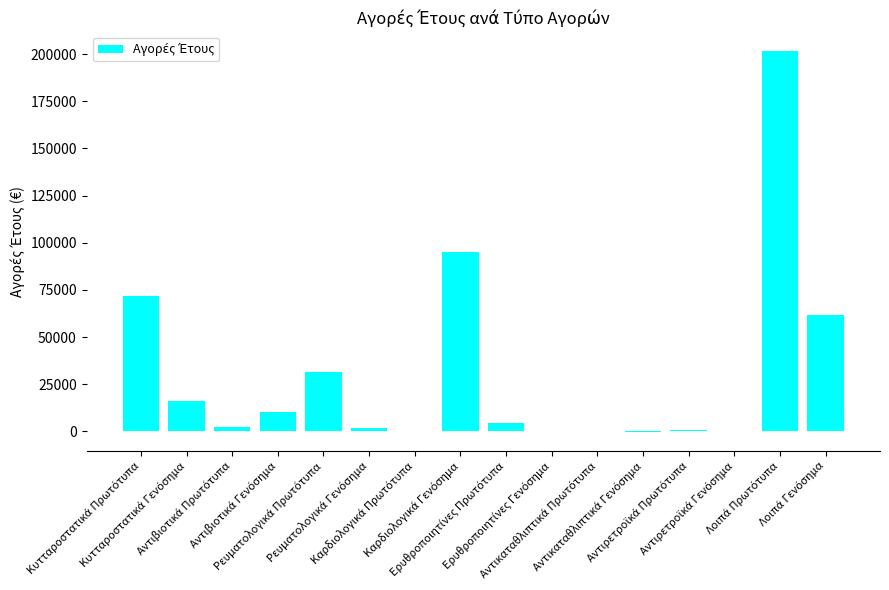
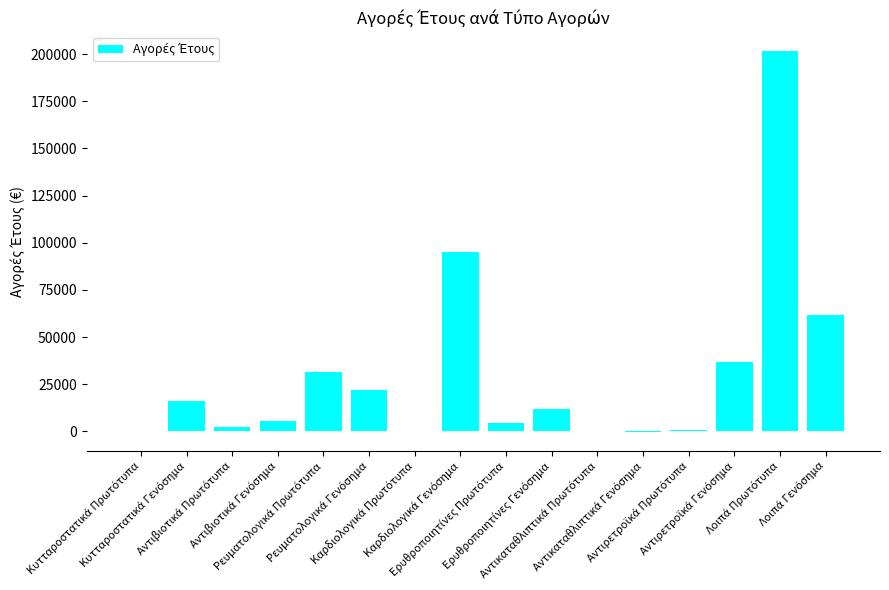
  {
-   "Κυτταροστατικά Πρωτότυπα": 72000,
+   "Κυτταροστατικά Πρωτότυπα": 0,
    "Κυτταροστατικά Γενόσημα": 16000,
    "Αντιβιοτικά Πρωτότυπα": 2000,
-   "Αντιβιοτικά Γενόσημα": 10000,
+   "Αντιβιοτικά Γενόσημα": 5000,
    "Ρευματολογικά Πρωτότυπα": 32000,
-   "Ρευματολογικά Γενόσημα": 2000,
+   "Ρευματολογικά Γενόσημα": 22000,
    "Καρδιολογικά Γενόσημα": 95000,
    "Ερυθροποιητίνες Πρωτότυπα": 4000,
-   "Ερυθροποιητίνες Γενόσημα": 0,
+   "Ερυθροποιητίνες Γενόσημα": 12000,
    "Αντικαταθλιπτικά Πρωτότυπα": 0,
-   "Αντιρετροϊκά Γενόσημα": 0,
+   "Αντιρετροϊκά Γενόσημα": 37000,
    "Λοιπά Πρωτότυπα": 202000,
    "Λοιπά Γενόσημα": 62000
  }
